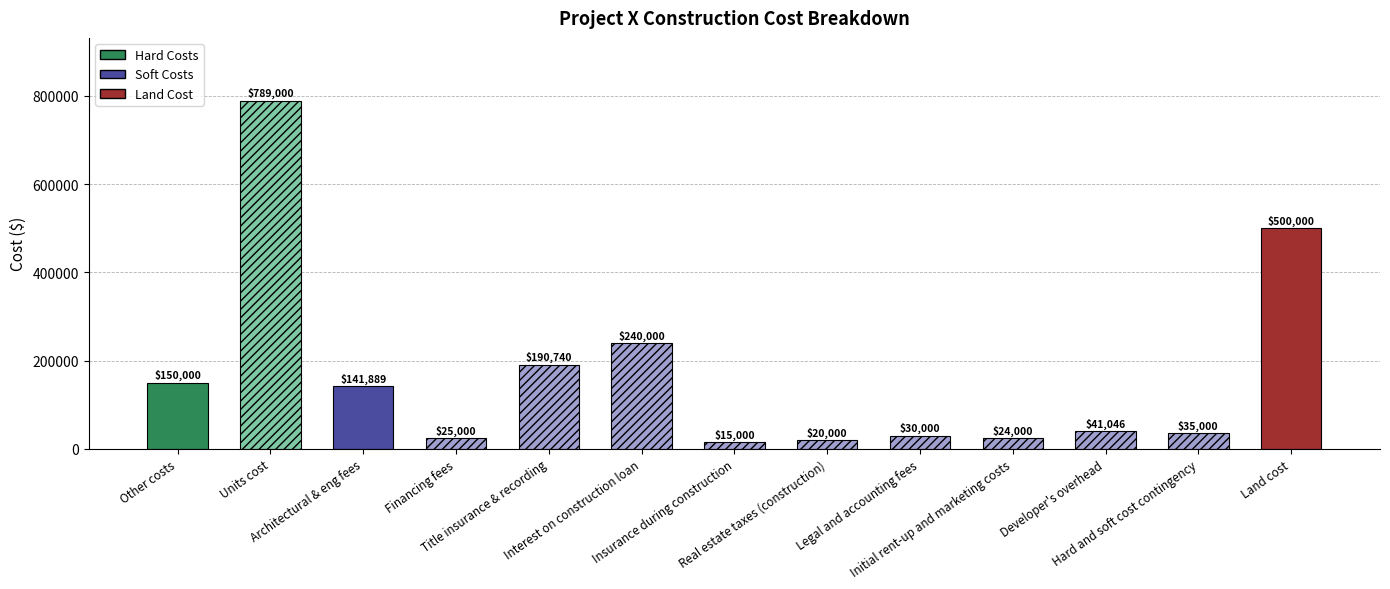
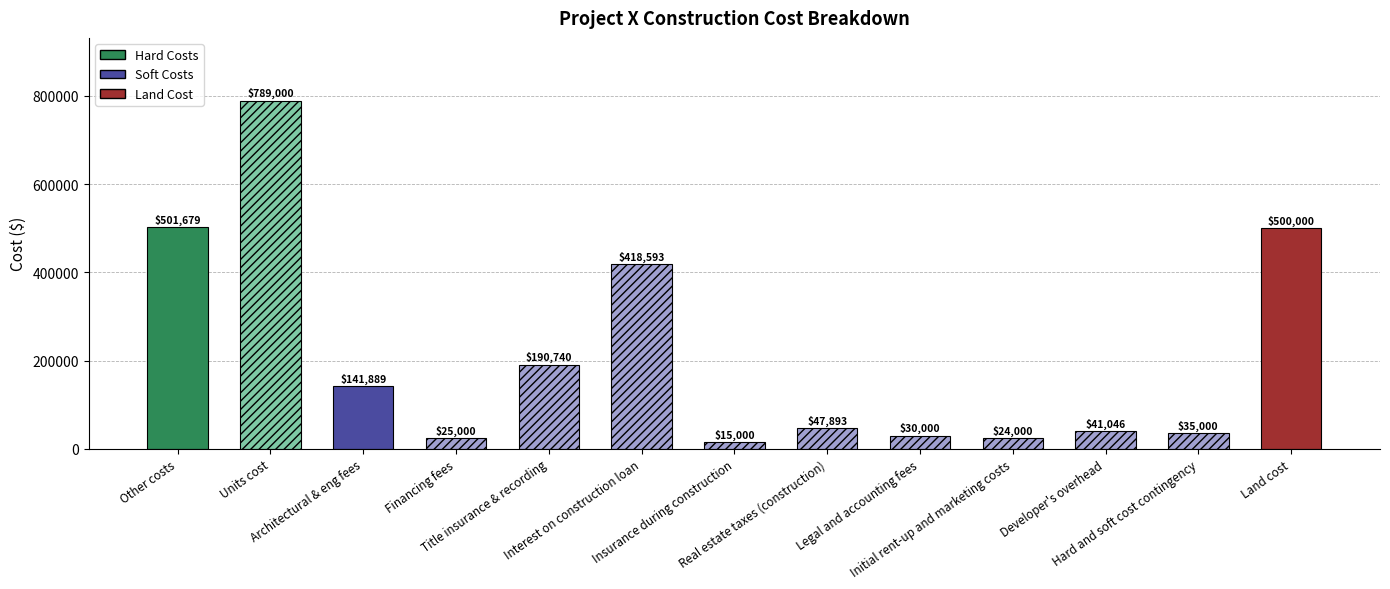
  {
-   "Other costs": "$150,000",
+   "Other costs": "$501,679",
    "Units cost": "$789,000",
    "Architectural & eng fees": "$141,889",
    "Financing fees": "$25,000",
    "Title insurance & recording": "$190,740",
-   "Interest on construction loan": "$240,000",
+   "Interest on construction loan": "$418,593",
    "Insurance during construction": "$15,000",
-   "Real estate taxes (construction)": "$20,000",
+   "Real estate taxes (construction)": "$47,893",
    "Legal and accounting fees": "$30,000",
    "Initial rent-up and marketing costs": "$24,000",
    "Developer's overhead": "$41,046",
    "Hard and soft cost contingency": "$35,000",
    "Land cost": "$500,000"
  }
